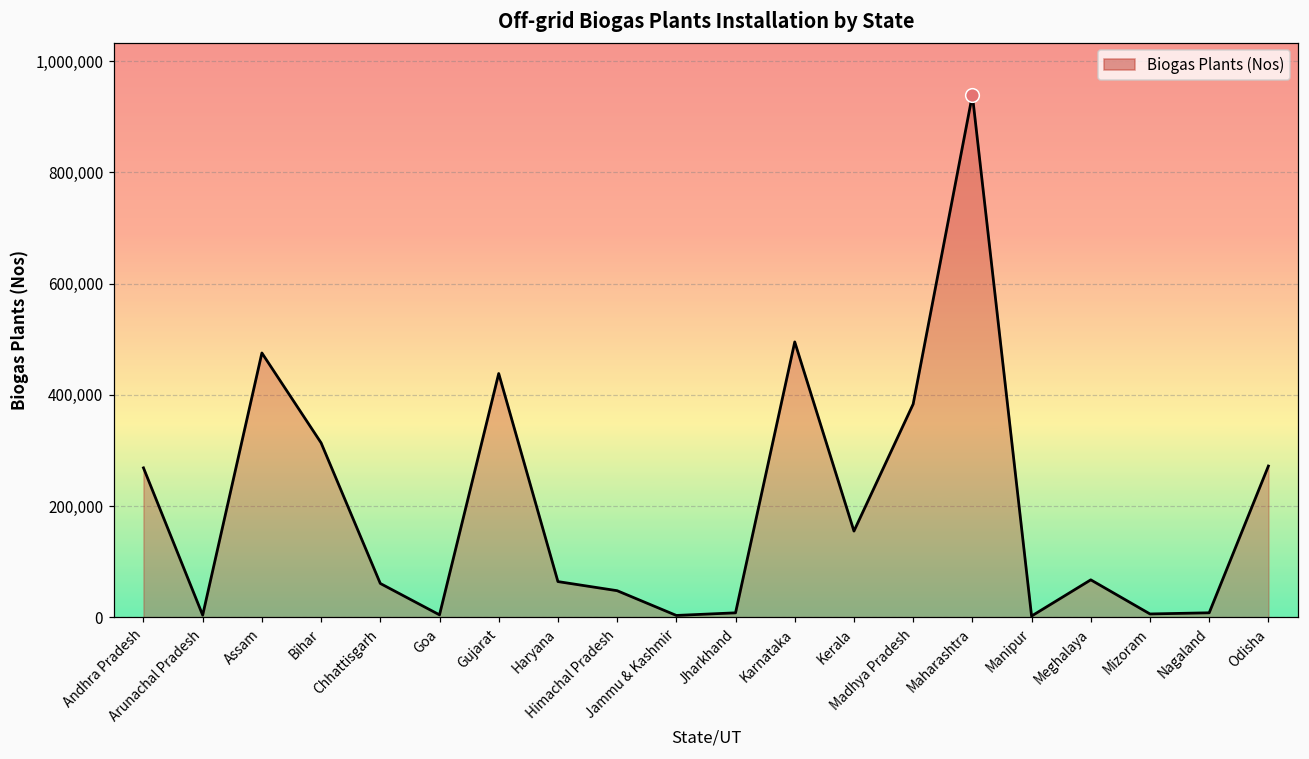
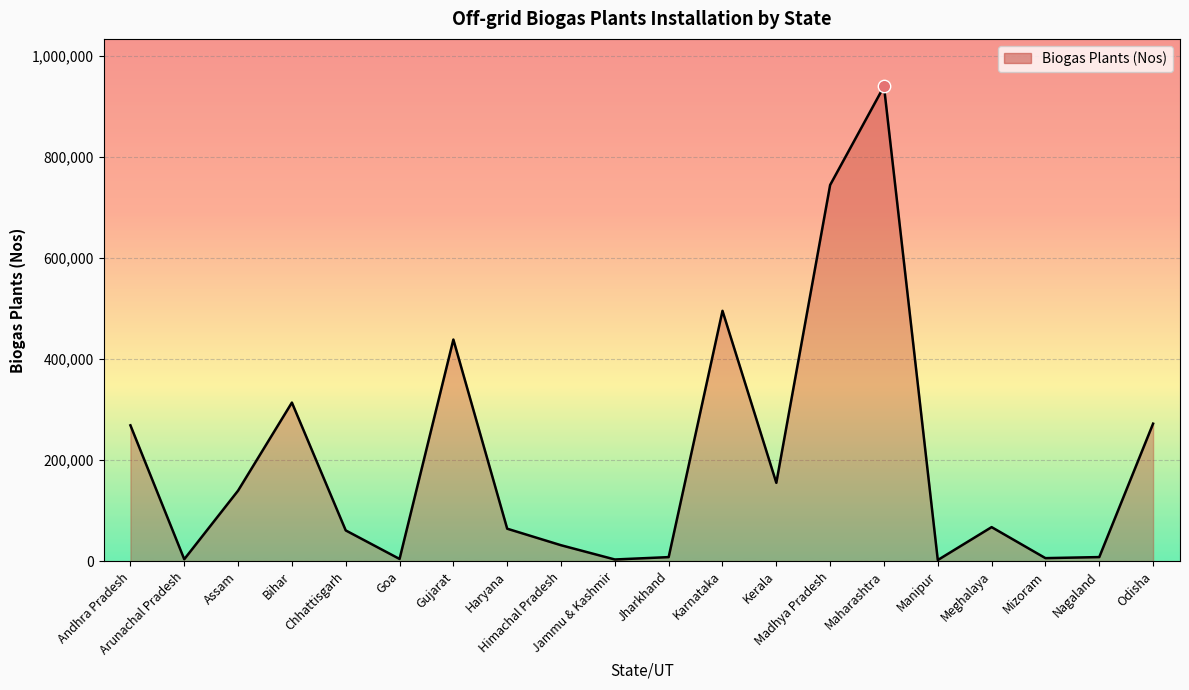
  {
    "Biogas Plants (Nos)": {
      "Andhra Pradesh": "270,000",
      "Arunachal Pradesh": "0",
-     "Assam": "480,000",
+     "Assam": "140,000",
      "Bihar": "310,000",
      "Chhattisgarh": "60,000",
      "Goa": "0",
      "Gujarat": "440,000",
      "Haryana": "60,000",
-     "Himachal Pradesh": "50,000",
+     "Himachal Pradesh": "30,000",
      "Jammu & Kashmir": "0",
      "Jharkhand": "10,000",
      "Karnataka": "500,000",
      "Kerala": "150,000",
-     "Madhya Pradesh": "380,000",
+     "Madhya Pradesh": "740,000",
      "Manipur": "0",
      "Meghalaya": "70,000",
      "Mizoram": "10,000",
      "Nagaland": "10,000",
      "Odisha": "270,000"
    }
  }
